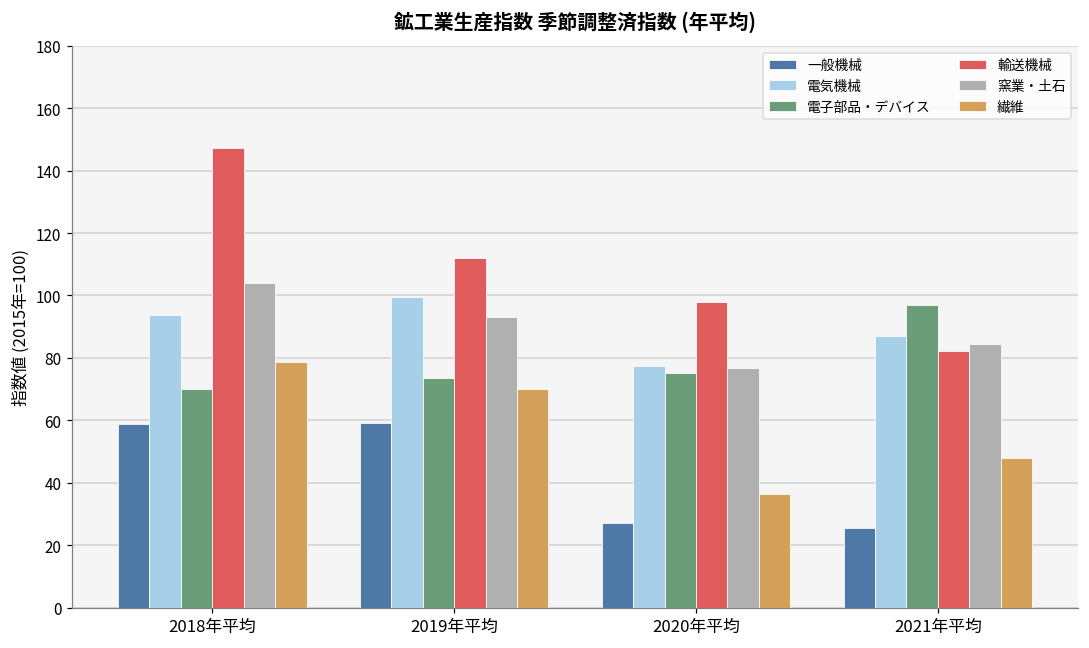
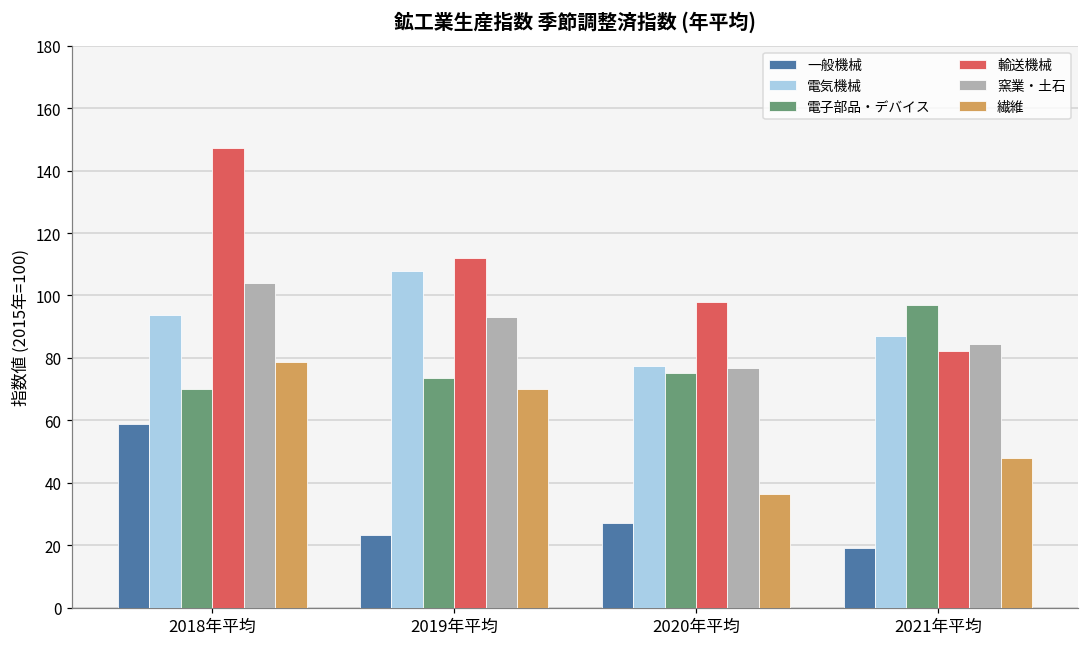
  {
    "一般機械": {
      "2018年平均": 59,
-     "2019年平均": 59,
+     "2019年平均": 23,
      "2020年平均": 27,
-     "2021年平均": 25
+     "2021年平均": 19
    },
    "電気機械": {
      "2018年平均": 94,
-     "2019年平均": 100,
+     "2019年平均": 108,
      "2020年平均": 78,
      "2021年平均": 87
    },
    "電子部品・デバイス": {
      "2018年平均": 70,
      "2019年平均": 74,
      "2020年平均": 75,
      "2021年平均": 97
    },
    "輸送機械": {
      "2018年平均": 147,
      "2019年平均": 112,
      "2020年平均": 98,
      "2021年平均": 82
    },
    "窯業・土石": {
      "2018年平均": 104,
      "2019年平均": 93,
      "2020年平均": 77,
      "2021年平均": 85
    },
    "繊維": {
      "2018年平均": 79,
      "2019年平均": 70,
      "2020年平均": 37,
      "2021年平均": 48
    }
  }
